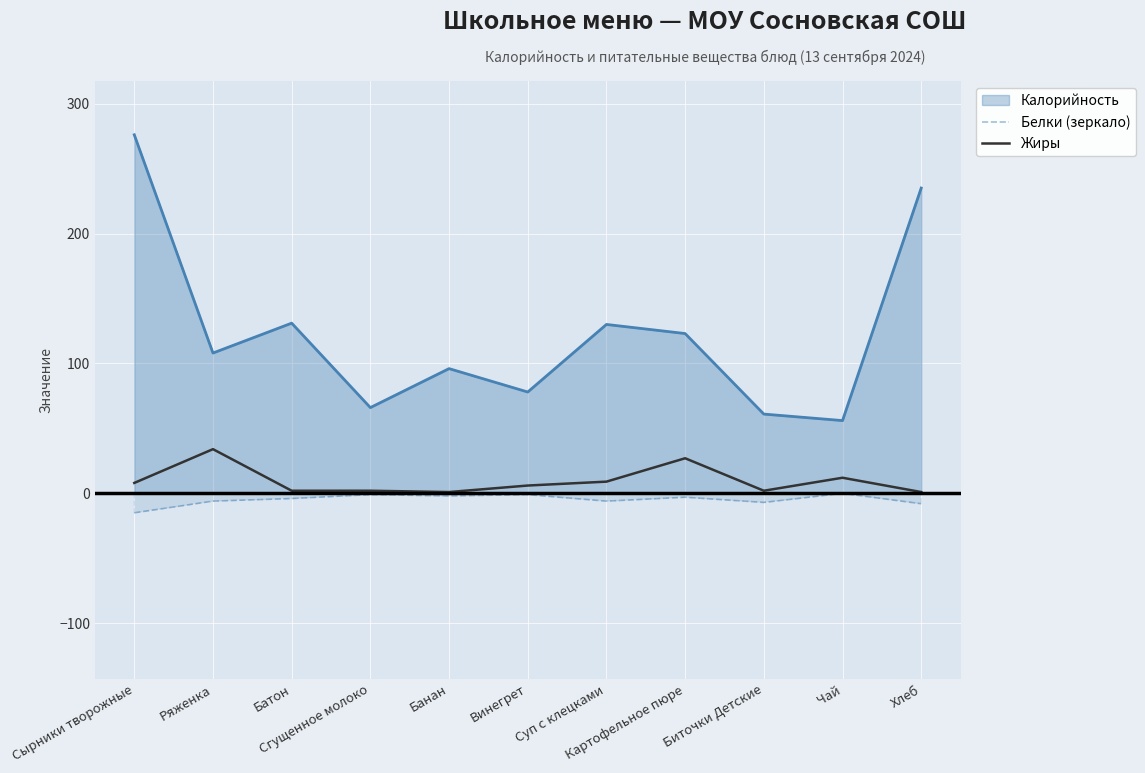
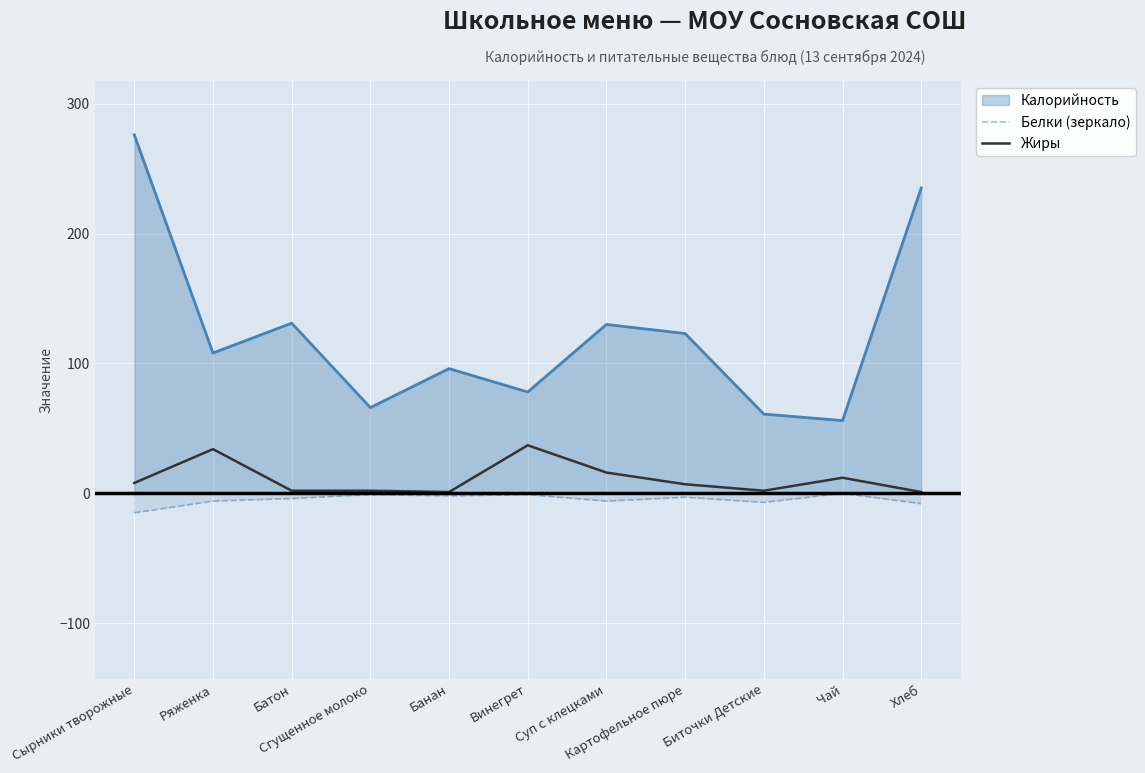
  {
    "Жиры": {
      "Сырники творожные": 8,
      "Ряженка": 34,
      "Батон": 2,
      "Сгущенное молоко": 2,
-     "Винегрет": 6,
-     "Суп с клецками": 9,
-     "Картофельное пюре": 27,
+     "Винегрет": 37,
+     "Суп с клецками": 16,
+     "Картофельное пюре": 7,
      "Биточки Детские": 2,
      "Чай": 12
    }
  }
